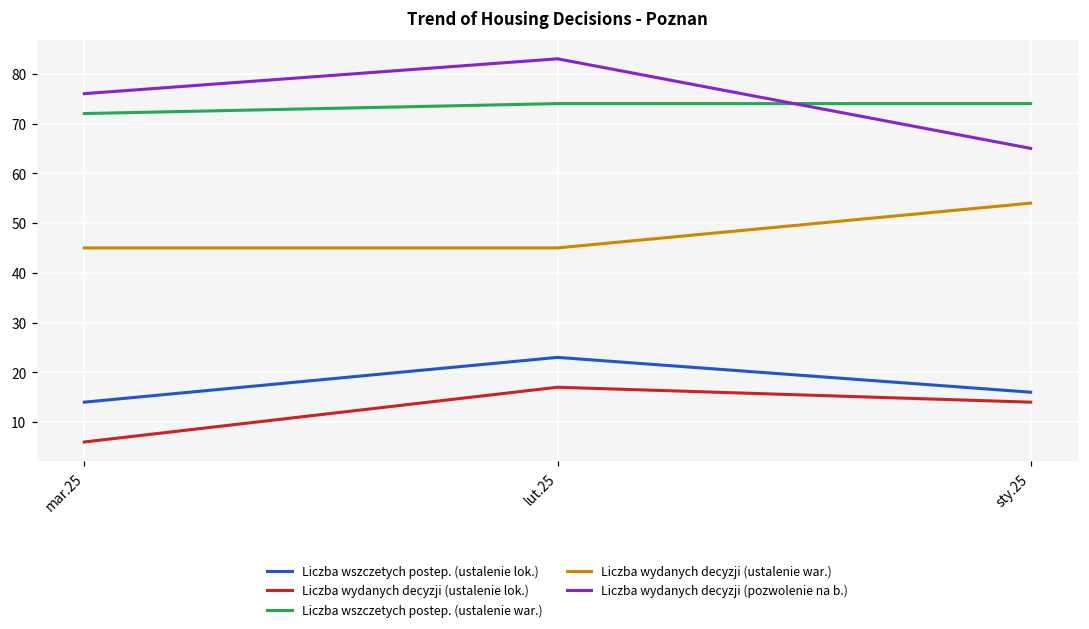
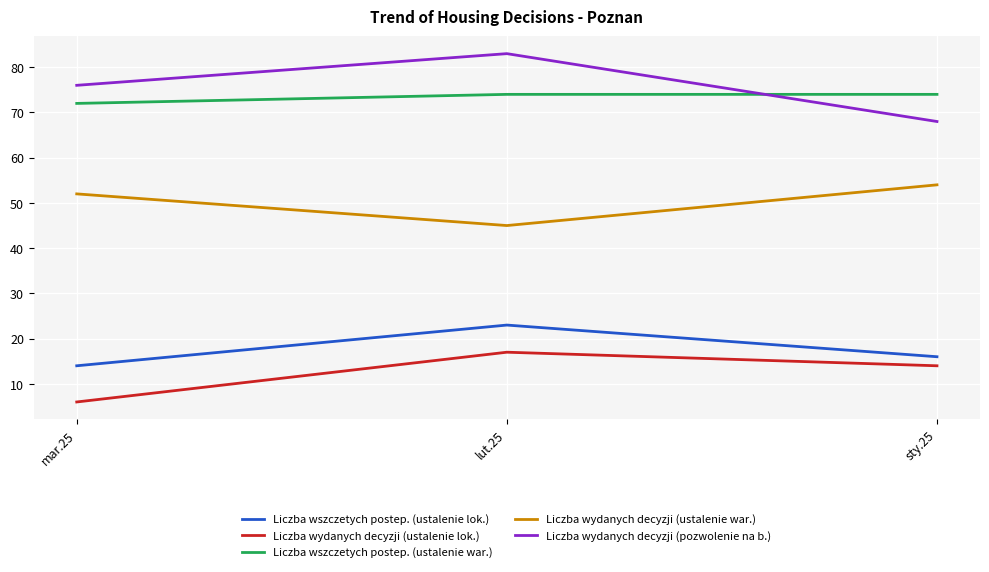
  {
    "Liczba wszczetych postep. (ustalenie lok.)": {
      "mar.25": 14,
      "lut.25": 23,
      "sty.25": 16
    },
    "Liczba wydanych decyzji (ustalenie lok.)": {
      "mar.25": 6,
      "lut.25": 17,
      "sty.25": 14
    },
    "Liczba wszczetych postep. (ustalenie war.)": {
      "mar.25": 72,
      "lut.25": 74,
      "sty.25": 74
    },
    "Liczba wydanych decyzji (ustalenie war.)": {
-     "mar.25": 45,
+     "mar.25": 52,
      "lut.25": 45,
      "sty.25": 54
    },
    "Liczba wydanych decyzji (pozwolenie na b.)": {
      "mar.25": 76,
      "lut.25": 83,
-     "sty.25": 65
+     "sty.25": 68
    }
  }
